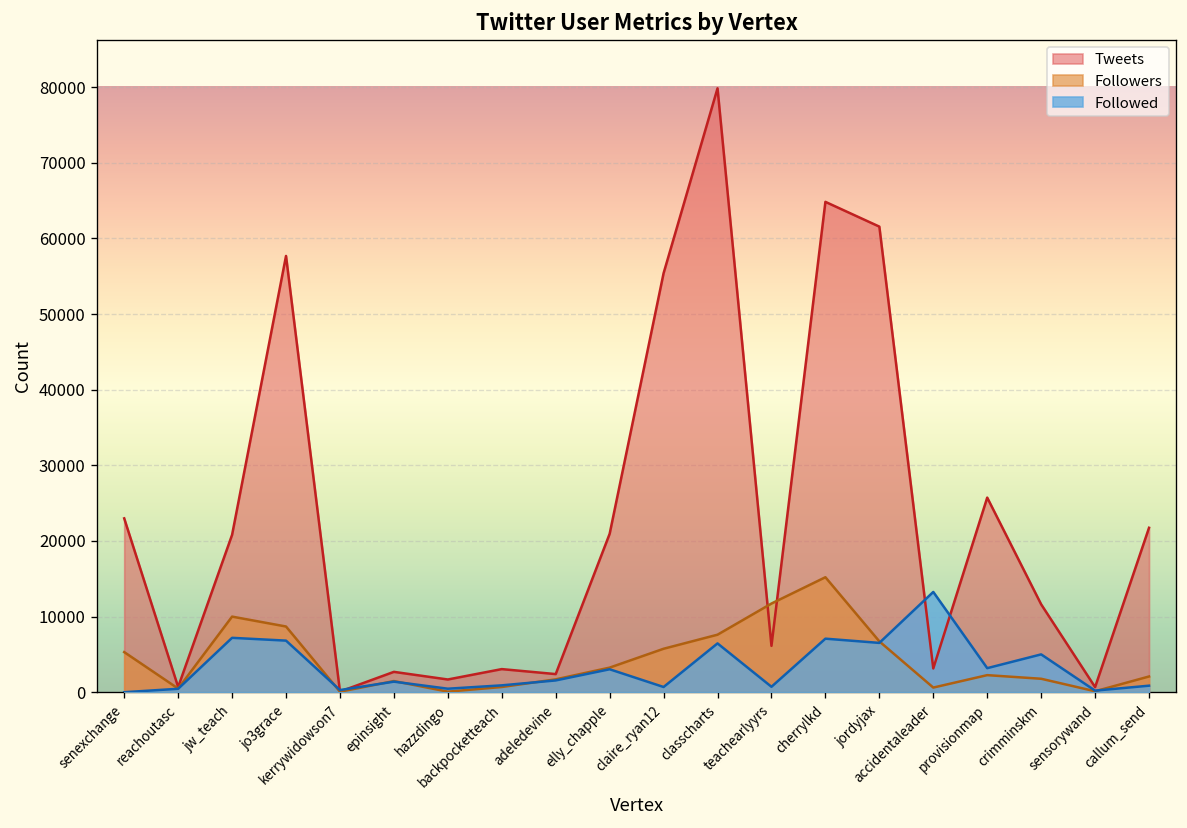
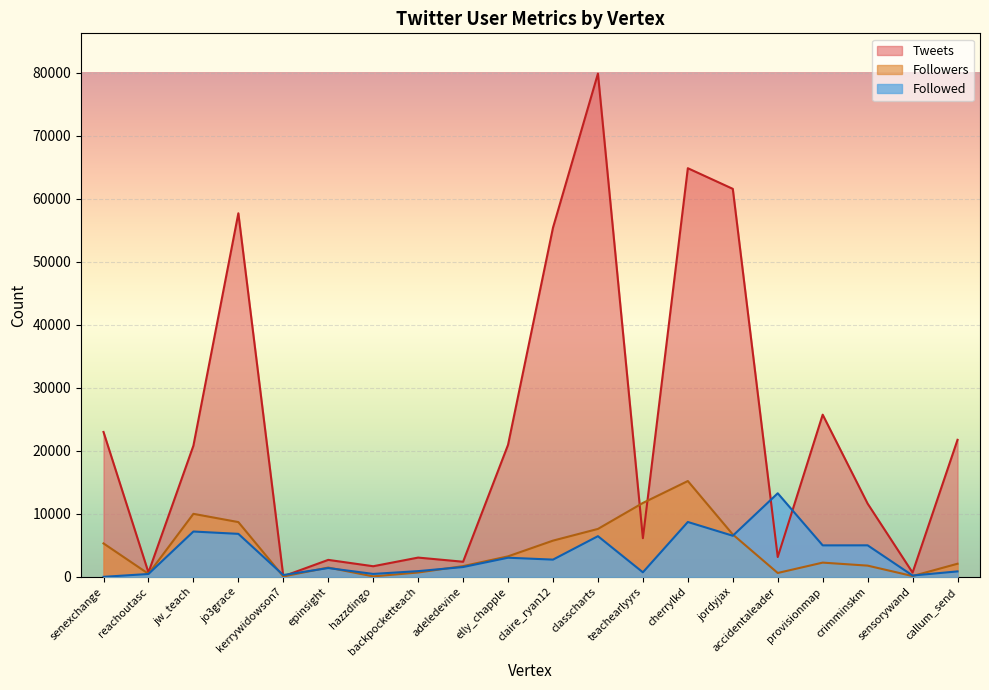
  {
    "Followed": {
      "senexchange": 0,
      "jw_teach": 7000,
      "jo3grace": 7000,
-     "claire_ryan12": 1000,
+     "claire_ryan12": 3000,
      "classcharts": 6000,
      "teachearlyyrs": 1000,
-     "cherrylkd": 7000,
+     "cherrylkd": 9000,
      "accidentaleader": 13000,
-     "provisionmap": 3000,
+     "provisionmap": 5000,
      "crimminskm": 5000,
      "callum_send": 1000
    }
  }
